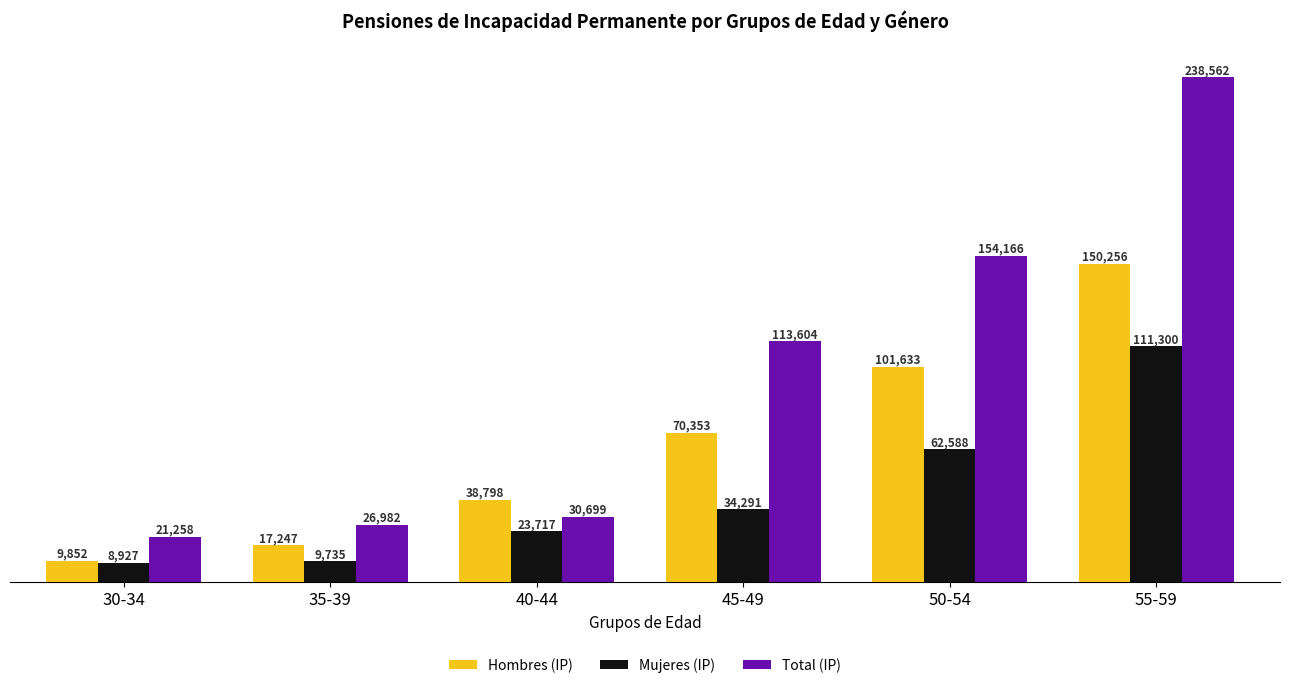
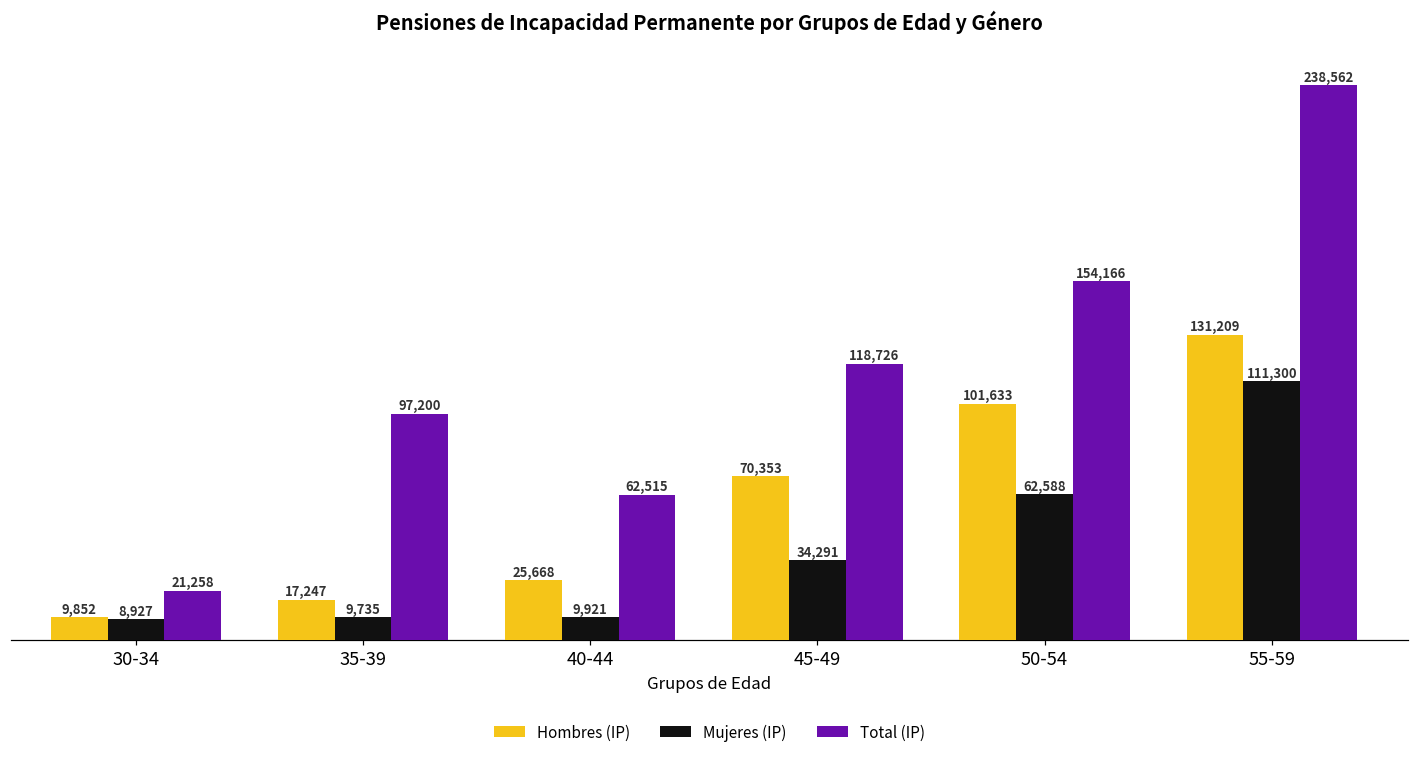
  {
    "Hombres (IP)": {
      "30-34": "9,852",
      "35-39": "17,247",
-     "40-44": "38,798",
+     "40-44": "25,668",
      "45-49": "70,353",
      "50-54": "101,633",
-     "55-59": "150,256"
+     "55-59": "131,209"
    },
    "Mujeres (IP)": {
      "30-34": "8,927",
      "35-39": "9,735",
-     "40-44": "23,717",
+     "40-44": "9,921",
      "45-49": "34,291",
      "50-54": "62,588",
      "55-59": "111,300"
    },
    "Total (IP)": {
      "30-34": "21,258",
-     "35-39": "26,982",
-     "40-44": "30,699",
-     "45-49": "113,604",
+     "35-39": "97,200",
+     "40-44": "62,515",
+     "45-49": "118,726",
      "50-54": "154,166",
      "55-59": "238,562"
    }
  }
